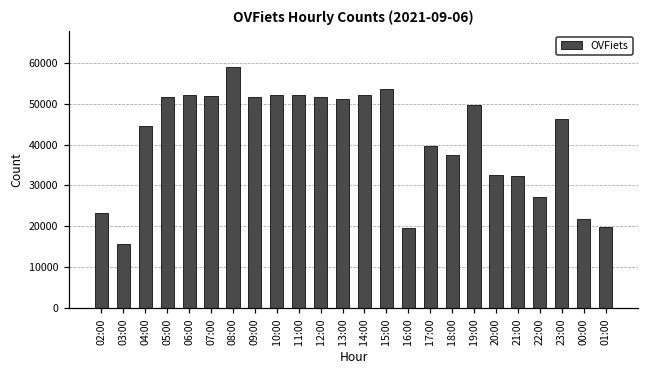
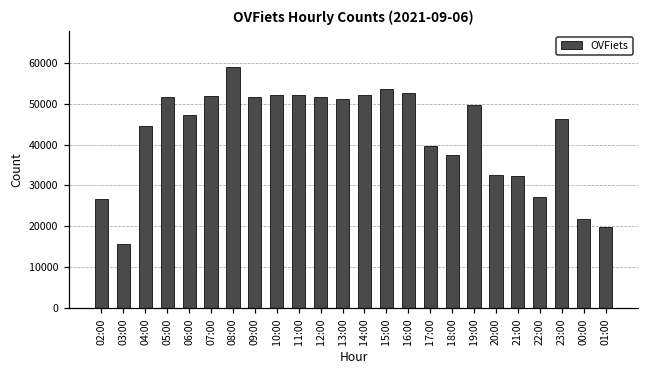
  {
-   "02:00": 23000,
+   "02:00": 27000,
    "03:00": 16000,
    "04:00": 45000,
    "05:00": 52000,
-   "06:00": 52000,
+   "06:00": 47000,
    "07:00": 52000,
    "08:00": 59000,
    "09:00": 52000,
    "10:00": 52000,
    "11:00": 52000,
    "12:00": 52000,
    "13:00": 51000,
    "14:00": 52000,
    "15:00": 54000,
-   "16:00": 20000,
+   "16:00": 53000,
    "17:00": 40000,
    "18:00": 38000,
    "19:00": 50000,
    "20:00": 33000,
    "21:00": 32000,
    "22:00": 27000,
    "23:00": 46000,
    "00:00": 22000,
    "01:00": 20000
  }
